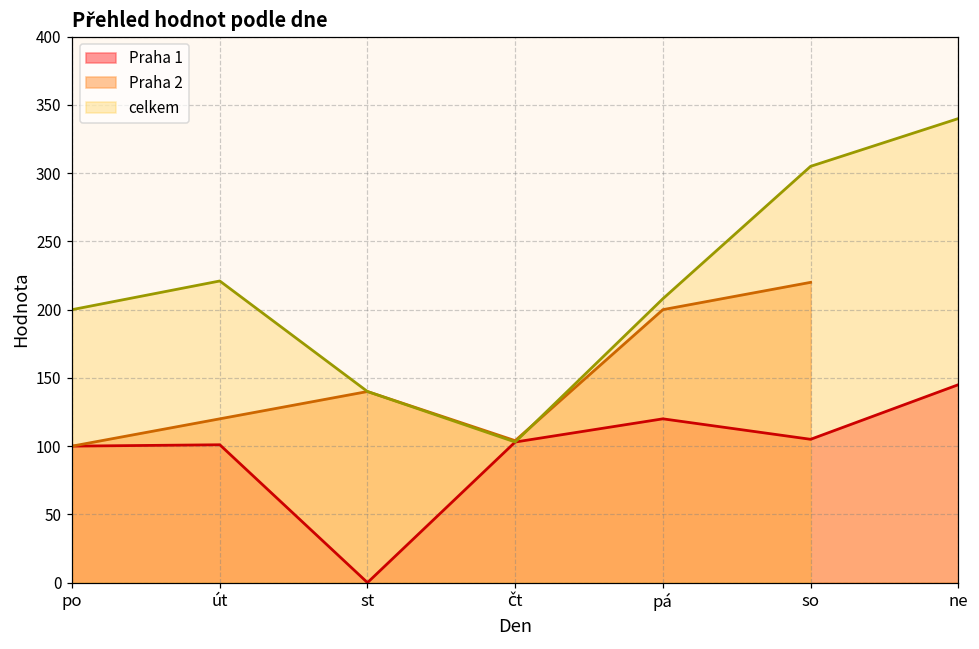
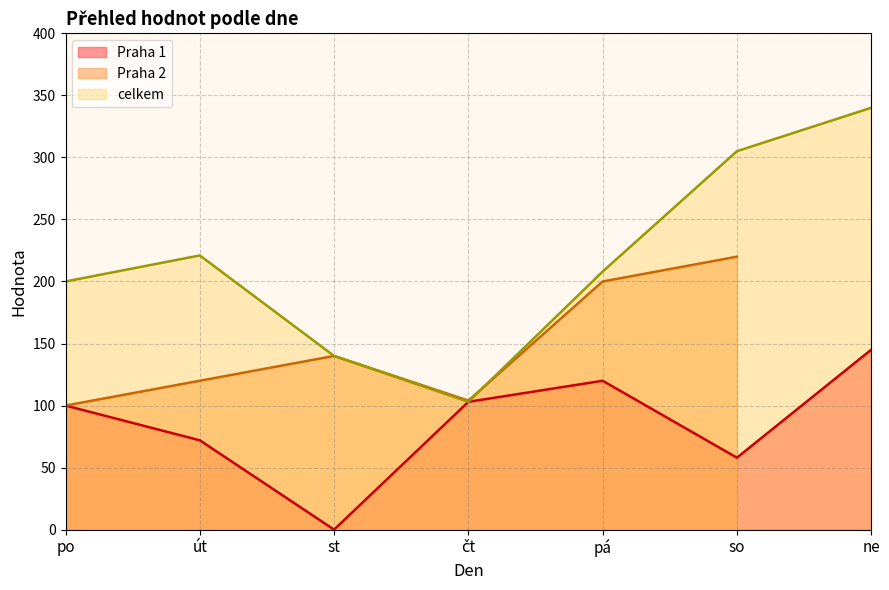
  {
    "Praha 1": {
-     "út": 101,
+     "út": 72,
      "st": 0,
      "pá": 120,
-     "so": 105,
+     "so": 58,
      "ne": 145
    }
  }
